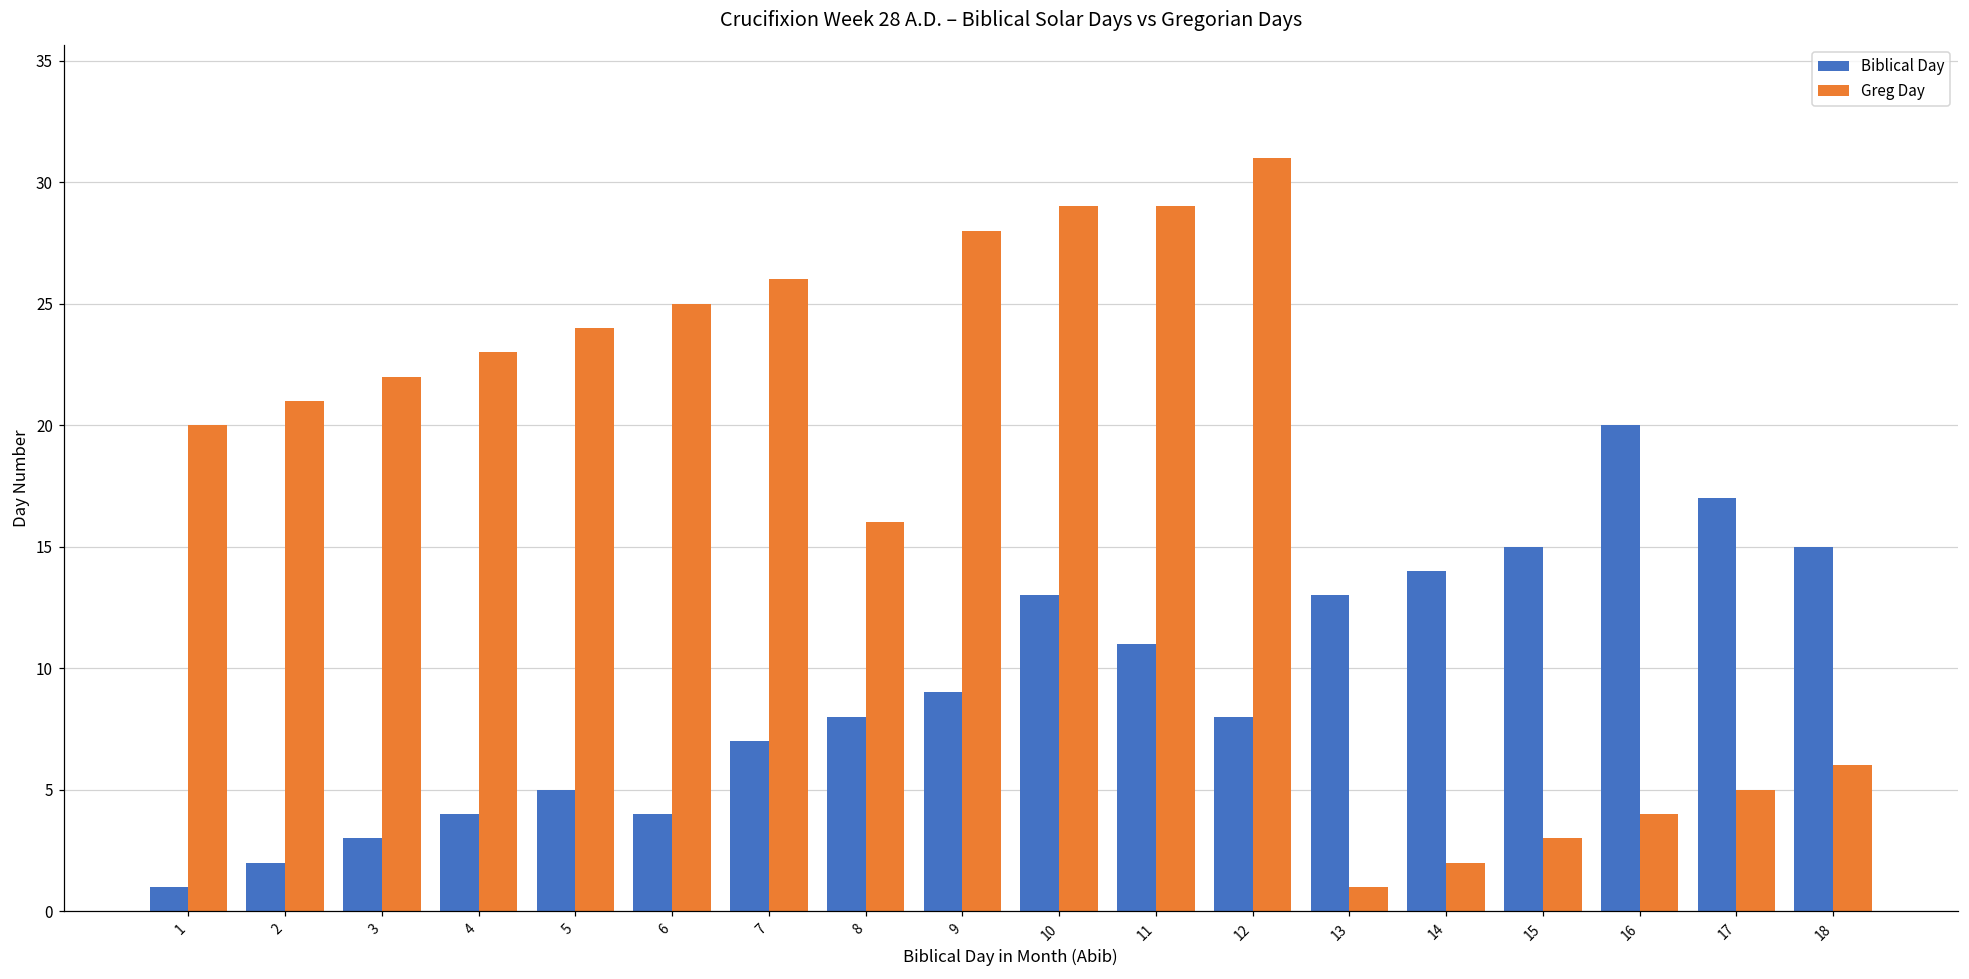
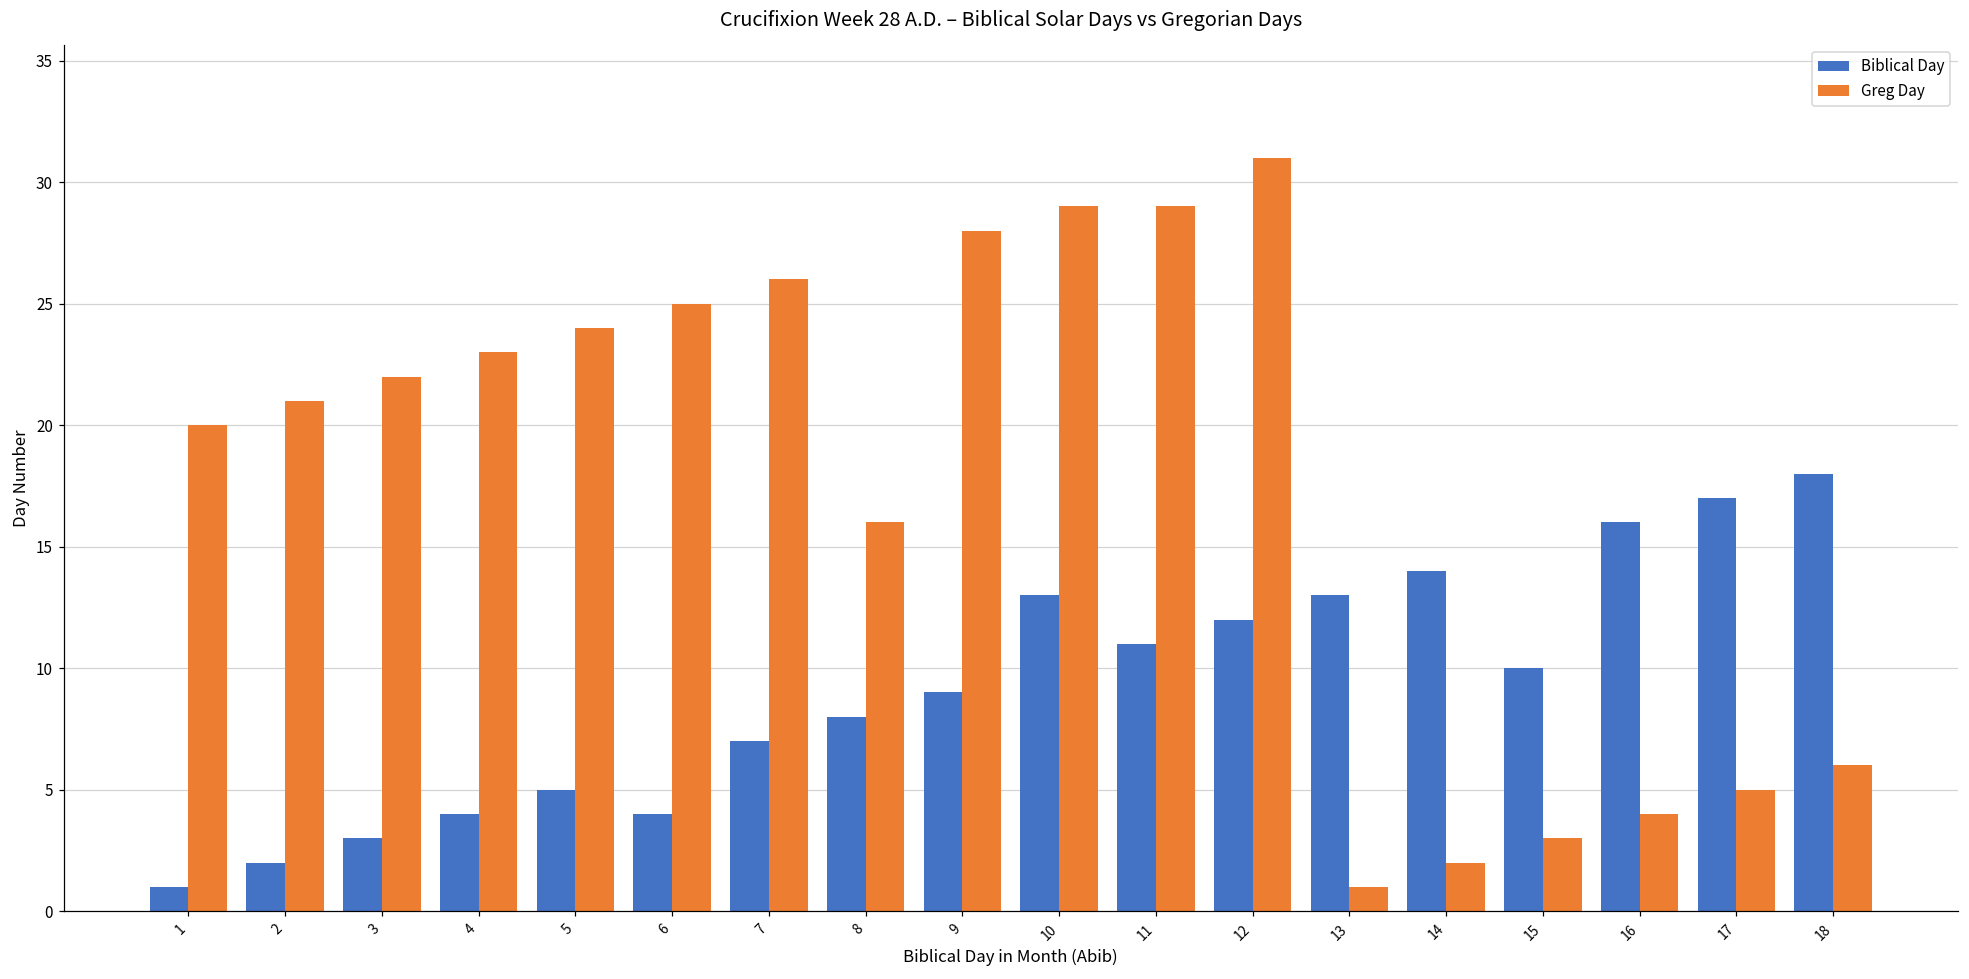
  {
    "Biblical Day": {
      "1": 1,
      "2": 2,
      "3": 3,
      "4": 4,
      "5": 5,
      "6": 4,
      "7": 7,
      "8": 8,
      "9": 9,
      "10": 13,
      "11": 11,
-     "12": 8,
+     "12": 12,
      "13": 13,
      "14": 14,
-     "15": 15,
-     "16": 20,
+     "15": 10,
+     "16": 16,
      "17": 17,
-     "18": 15
+     "18": 18
    },
    "Greg Day": {
      "1": 20,
      "2": 21,
      "3": 22,
      "4": 23,
      "5": 24,
      "6": 25,
      "7": 26,
      "8": 16,
      "9": 28,
      "10": 29,
      "11": 29,
      "12": 31,
      "13": 1,
      "14": 2,
      "15": 3,
      "16": 4,
      "17": 5,
      "18": 6
    }
  }
